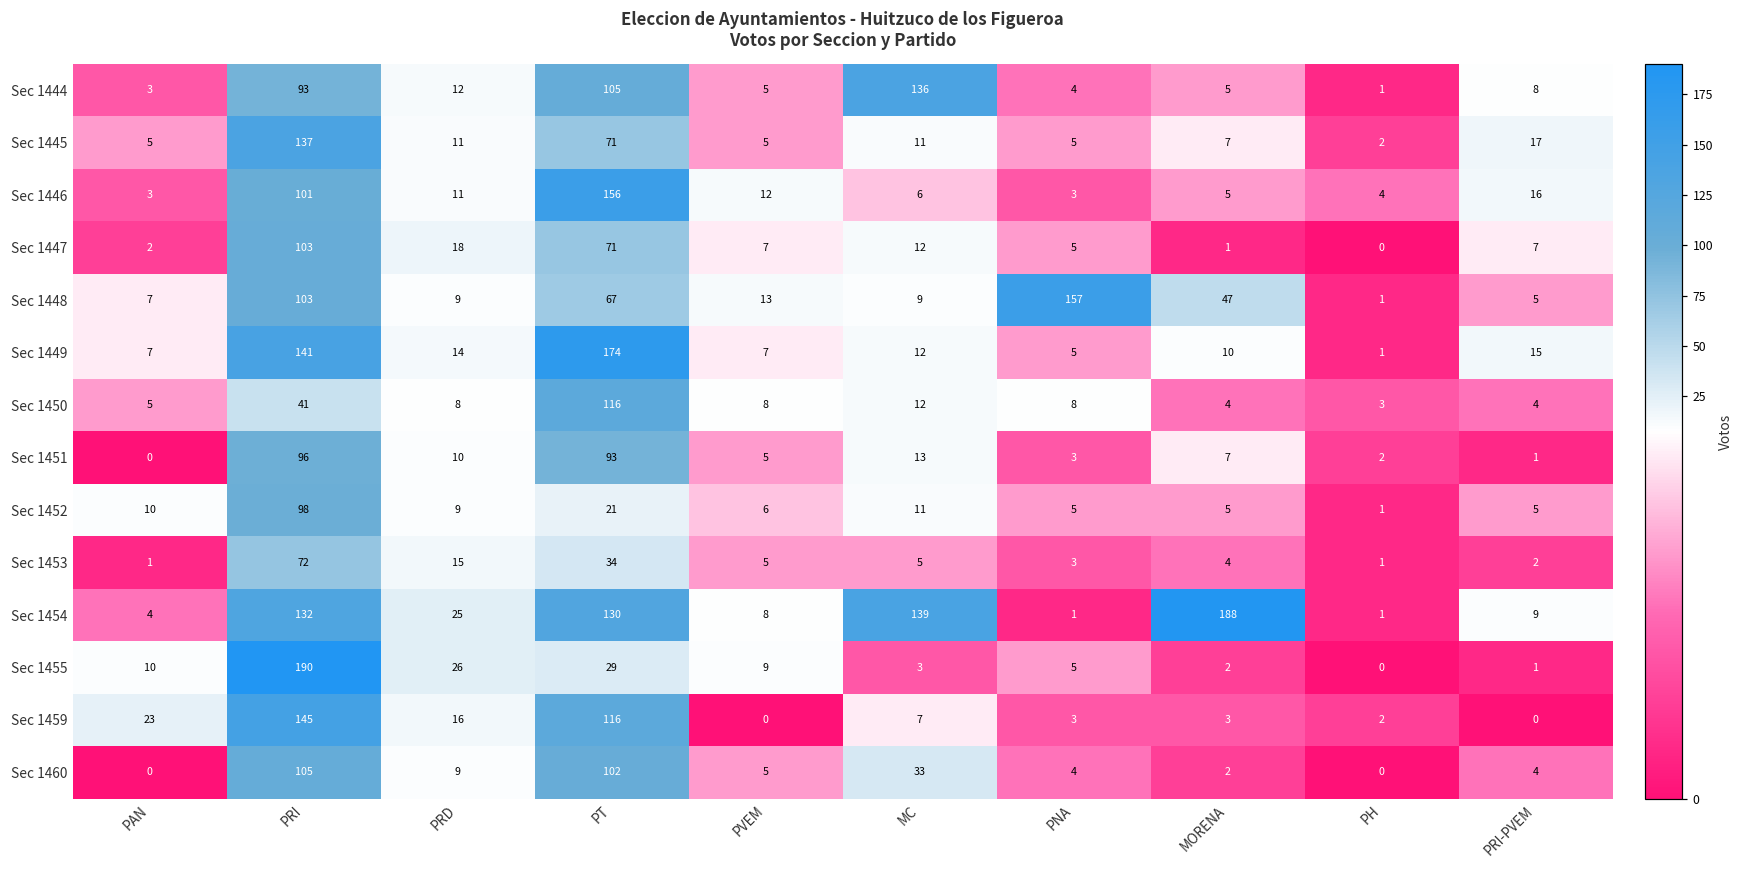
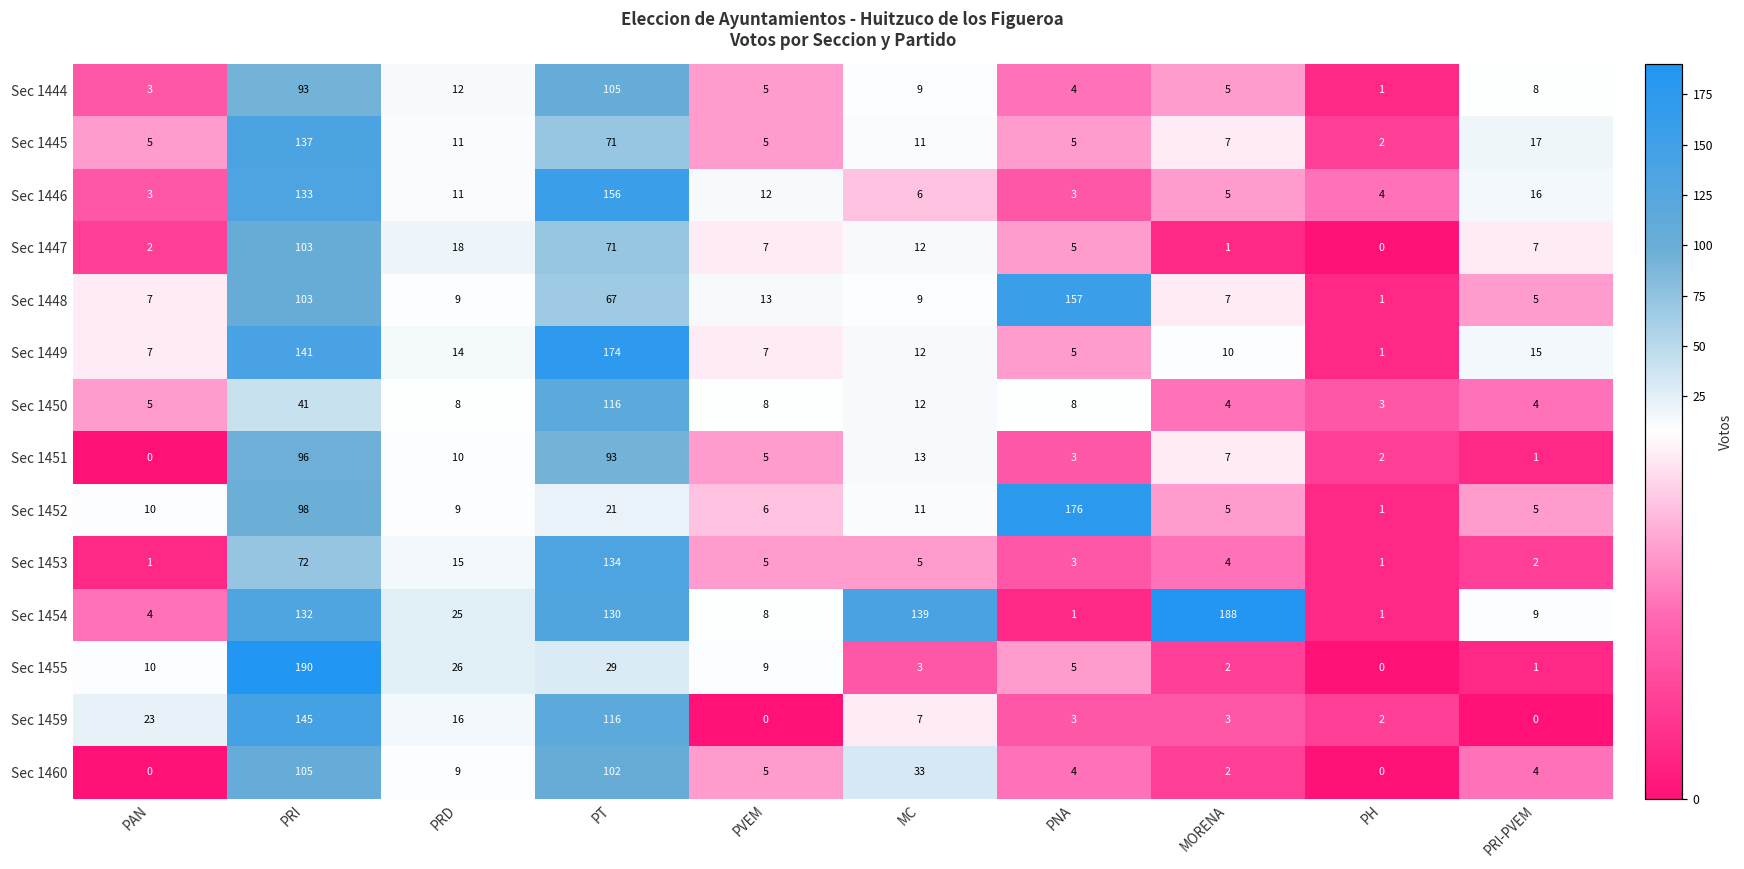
  {
    "Sec 1444": {
      "PAN": 3,
      "PRI": 93,
      "PRD": 12,
      "PT": 105,
      "PVEM": 5,
-     "MC": 136,
+     "MC": 9,
      "PNA": 4,
      "MORENA": 5,
      "PH": 1,
      "PRI-PVEM": 8
    },
    "Sec 1445": {
      "PAN": 5,
      "PRI": 137,
      "PRD": 11,
      "PT": 71,
      "PVEM": 5,
      "MC": 11,
      "PNA": 5,
      "MORENA": 7,
      "PH": 2,
      "PRI-PVEM": 17
    },
    "Sec 1446": {
      "PAN": 3,
-     "PRI": 101,
+     "PRI": 133,
      "PRD": 11,
      "PT": 156,
      "PVEM": 12,
      "MC": 6,
      "PNA": 3,
      "MORENA": 5,
      "PH": 4,
      "PRI-PVEM": 16
    },
    "Sec 1447": {
      "PAN": 2,
      "PRI": 103,
      "PRD": 18,
      "PT": 71,
      "PVEM": 7,
      "MC": 12,
      "PNA": 5,
      "MORENA": 1,
      "PH": 0,
      "PRI-PVEM": 7
    },
    "Sec 1448": {
      "PAN": 7,
      "PRI": 103,
      "PRD": 9,
      "PT": 67,
      "PVEM": 13,
      "MC": 9,
      "PNA": 157,
-     "MORENA": 47,
+     "MORENA": 7,
      "PH": 1,
      "PRI-PVEM": 5
    },
    "Sec 1449": {
      "PAN": 7,
      "PRI": 141,
      "PRD": 14,
      "PT": 174,
      "PVEM": 7,
      "MC": 12,
      "PNA": 5,
      "MORENA": 10,
      "PH": 1,
      "PRI-PVEM": 15
    },
    "Sec 1450": {
      "PAN": 5,
      "PRI": 41,
      "PRD": 8,
      "PT": 116,
      "PVEM": 8,
      "MC": 12,
      "PNA": 8,
      "MORENA": 4,
      "PH": 3,
      "PRI-PVEM": 4
    },
    "Sec 1451": {
      "PAN": 0,
      "PRI": 96,
      "PRD": 10,
      "PT": 93,
      "PVEM": 5,
      "MC": 13,
      "PNA": 3,
      "MORENA": 7,
      "PH": 2,
      "PRI-PVEM": 1
    },
    "Sec 1452": {
      "PAN": 10,
      "PRI": 98,
      "PRD": 9,
      "PT": 21,
      "PVEM": 6,
      "MC": 11,
-     "PNA": 5,
+     "PNA": 176,
      "MORENA": 5,
      "PH": 1,
      "PRI-PVEM": 5
    },
    "Sec 1453": {
      "PAN": 1,
      "PRI": 72,
      "PRD": 15,
-     "PT": 34,
+     "PT": 134,
      "PVEM": 5,
      "MC": 5,
      "PNA": 3,
      "MORENA": 4,
      "PH": 1,
      "PRI-PVEM": 2
    },
    "Sec 1454": {
      "PAN": 4,
      "PRI": 132,
      "PRD": 25,
      "PT": 130,
      "PVEM": 8,
      "MC": 139,
      "PNA": 1,
      "MORENA": 188,
      "PH": 1,
      "PRI-PVEM": 9
    },
    "Sec 1455": {
      "PAN": 10,
      "PRI": 190,
      "PRD": 26,
      "PT": 29,
      "PVEM": 9,
      "MC": 3,
      "PNA": 5,
      "MORENA": 2,
      "PH": 0,
      "PRI-PVEM": 1
    },
    "Sec 1459": {
      "PAN": 23,
      "PRI": 145,
      "PRD": 16,
      "PT": 116,
      "PVEM": 0,
      "MC": 7,
      "PNA": 3,
      "MORENA": 3,
      "PH": 2,
      "PRI-PVEM": 0
    },
    "Sec 1460": {
      "PAN": 0,
      "PRI": 105,
      "PRD": 9,
      "PT": 102,
      "PVEM": 5,
      "MC": 33,
      "PNA": 4,
      "MORENA": 2,
      "PH": 0,
      "PRI-PVEM": 4
    }
  }
